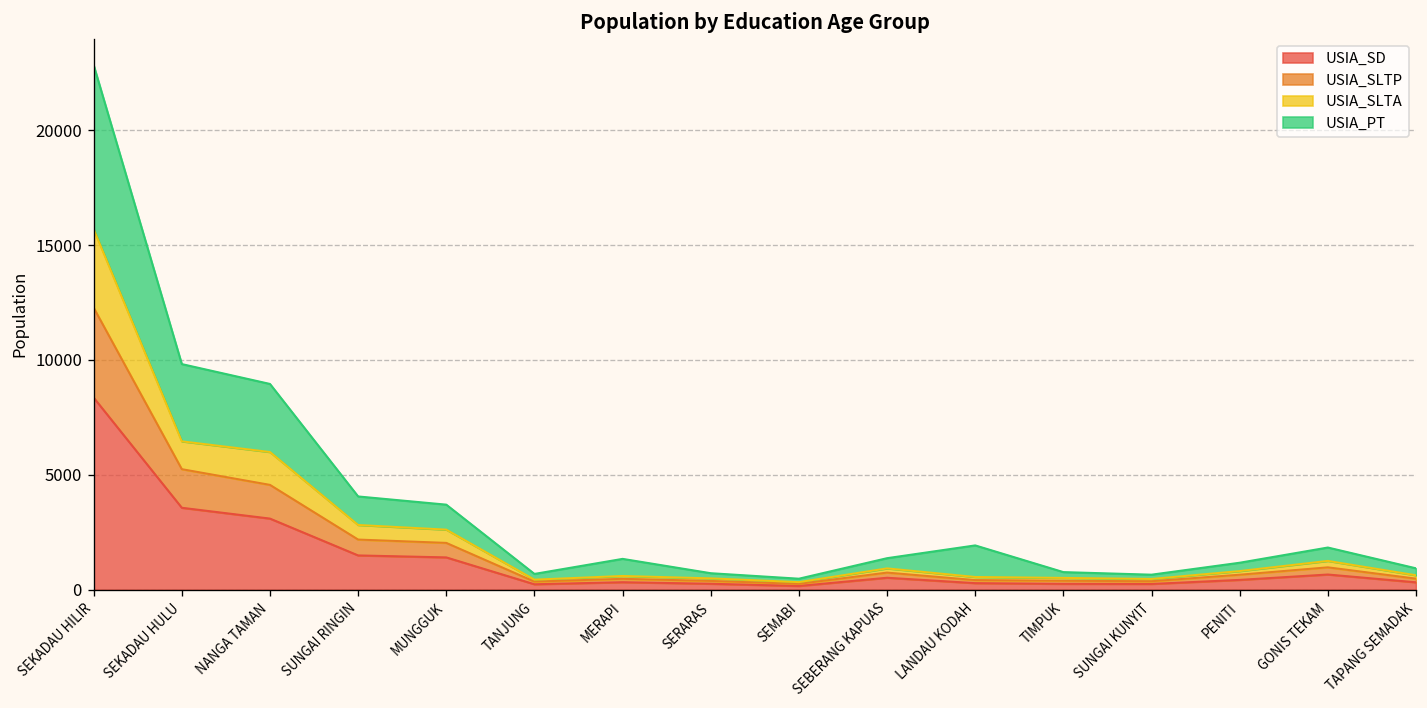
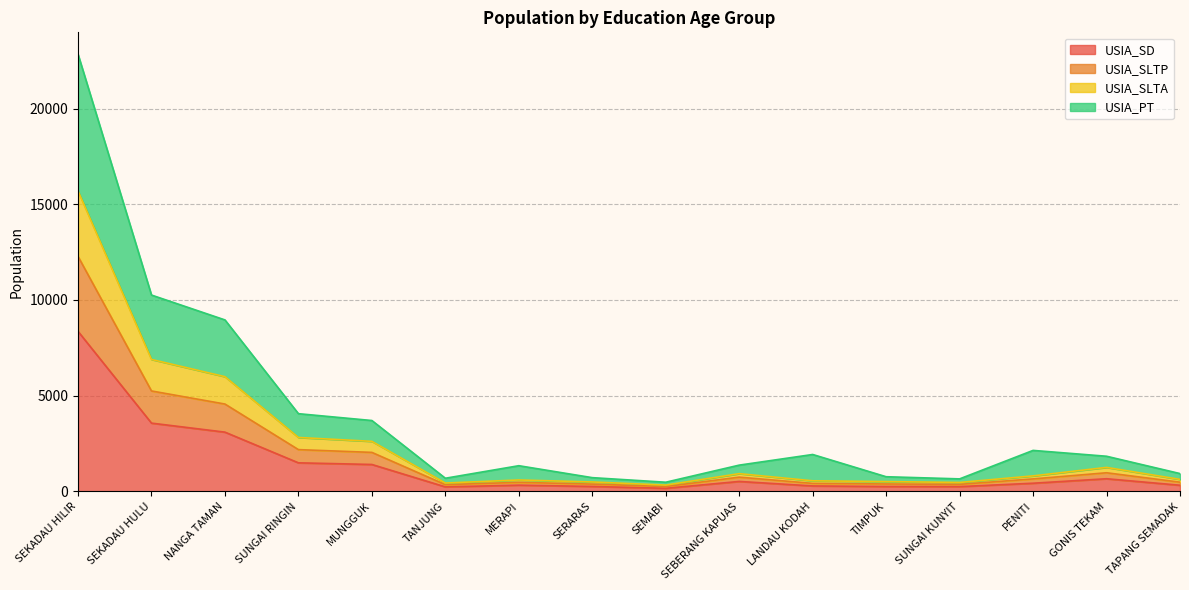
  {
    "USIA_SLTA": {
      "SEKADAU HILIR": 3400,
-     "SEKADAU HULU": 1200,
+     "SEKADAU HULU": 1600,
      "NANGA TAMAN": 1400,
      "SUNGAI RINGIN": 600,
      "MUNGGUK": 600,
      "SEBERANG KAPUAS": 200,
      "LANDAU KODAH": 100,
      "PENITI": 200,
      "GONIS TEKAM": 300,
      "TAPANG SEMADAK": 100
    },
    "USIA_PT": {
      "SEKADAU HILIR": 7100,
      "SEKADAU HULU": 3400,
      "NANGA TAMAN": 3000,
      "SUNGAI RINGIN": 1200,
      "MUNGGUK": 1100,
      "TANJUNG": 300,
      "MERAPI": 700,
      "SERARAS": 200,
      "SEMABI": 200,
      "SEBERANG KAPUAS": 400,
      "LANDAU KODAH": 1400,
      "TIMPUK": 300,
      "SUNGAI KUNYIT": 200,
-     "PENITI": 400,
+     "PENITI": 1300,
      "GONIS TEKAM": 600,
      "TAPANG SEMADAK": 300
    }
  }
